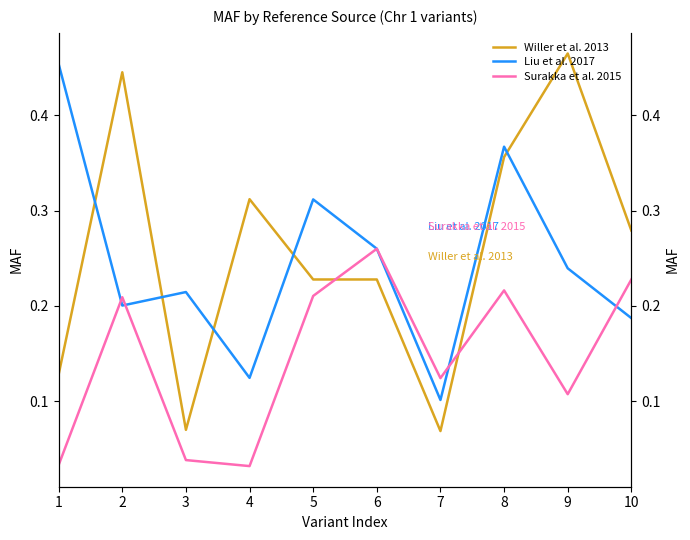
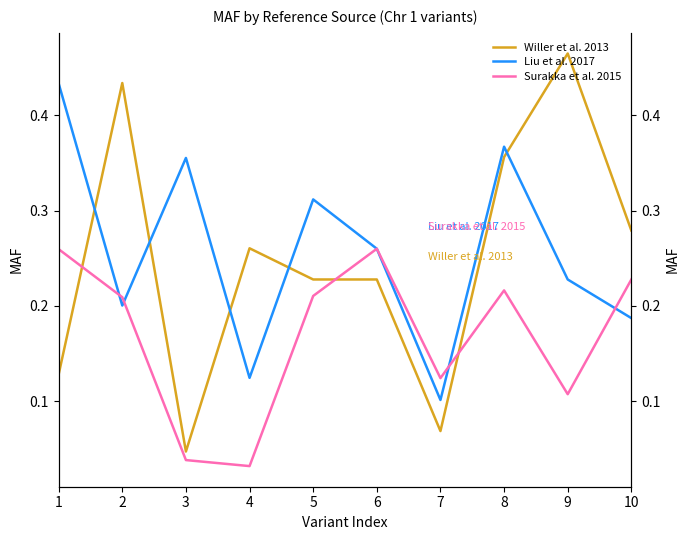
  {
    "Willer et al. 2013": {
      "1": 0.13,
-     "2": 0.45,
-     "3": 0.07,
-     "4": 0.31,
+     "2": 0.43,
+     "3": 0.05,
+     "4": 0.26,
      "5": 0.23,
      "6": 0.23,
      "7": 0.07,
      "8": 0.36,
      "9": 0.47,
      "10": 0.28
    },
    "Liu et al. 2017": {
-     "1": 0.45,
+     "1": 0.43,
      "2": 0.20,
-     "3": 0.21,
+     "3": 0.36,
      "4": 0.12,
      "5": 0.31,
      "7": 0.10,
      "8": 0.37,
-     "9": 0.24,
+     "9": 0.23,
      "10": 0.19
    },
    "Surakka et al. 2015": {
-     "1": 0.03,
+     "1": 0.26,
      "2": 0.21,
      "3": 0.04,
      "4": 0.03,
      "5": 0.21,
      "7": 0.12,
      "8": 0.22,
      "9": 0.11,
      "10": 0.23
    }
  }
